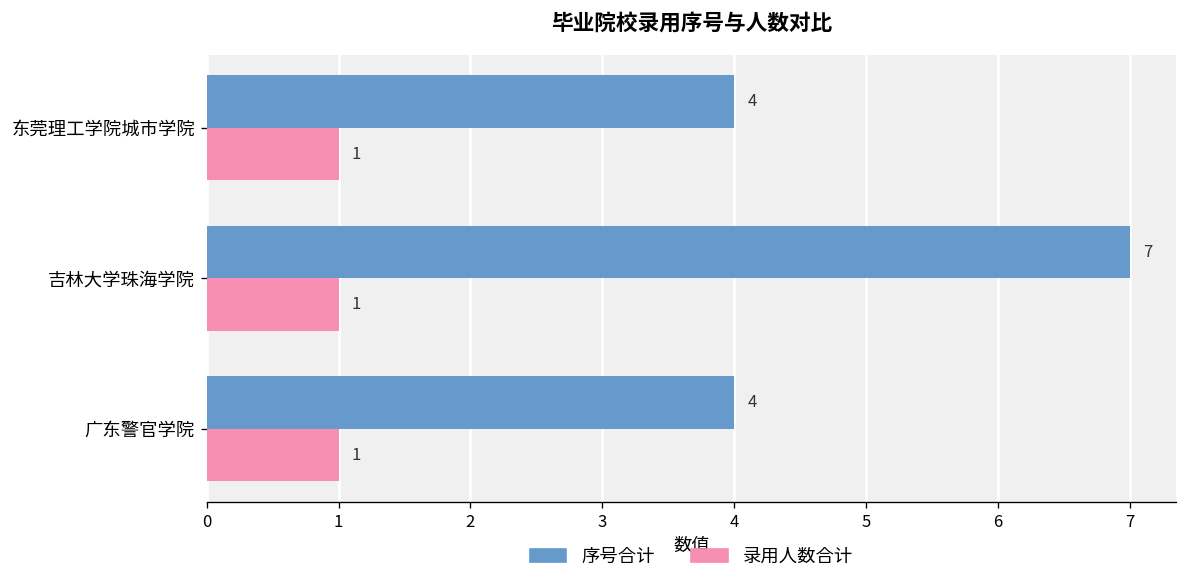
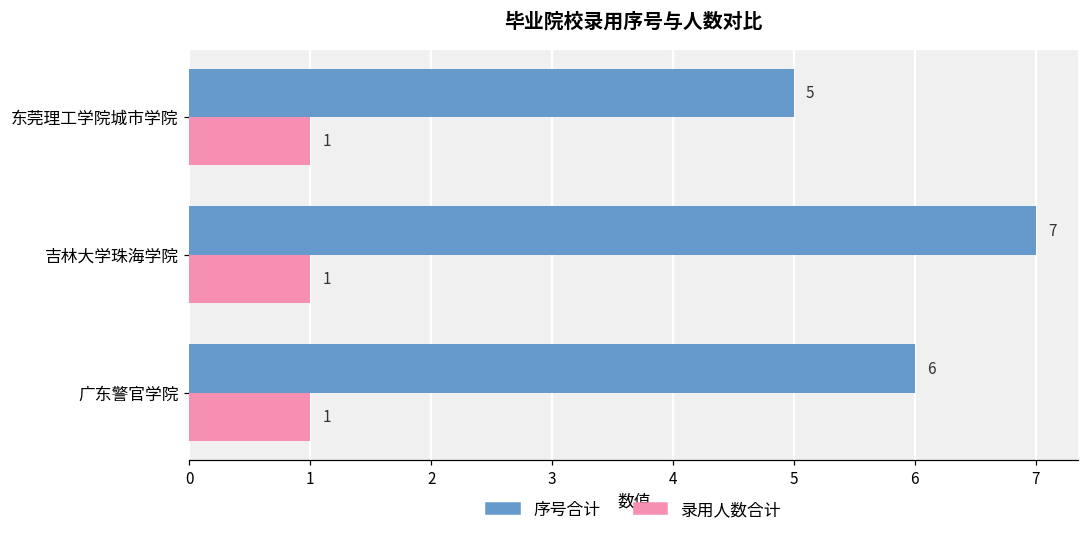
  {
    "序号合计": {
-     "东莞理工学院城市学院": 4,
+     "东莞理工学院城市学院": 5,
      "吉林大学珠海学院": 7,
-     "广东警官学院": 4
+     "广东警官学院": 6
    },
    "录用人数合计": {
      "东莞理工学院城市学院": 1,
      "吉林大学珠海学院": 1,
      "广东警官学院": 1
    }
  }
